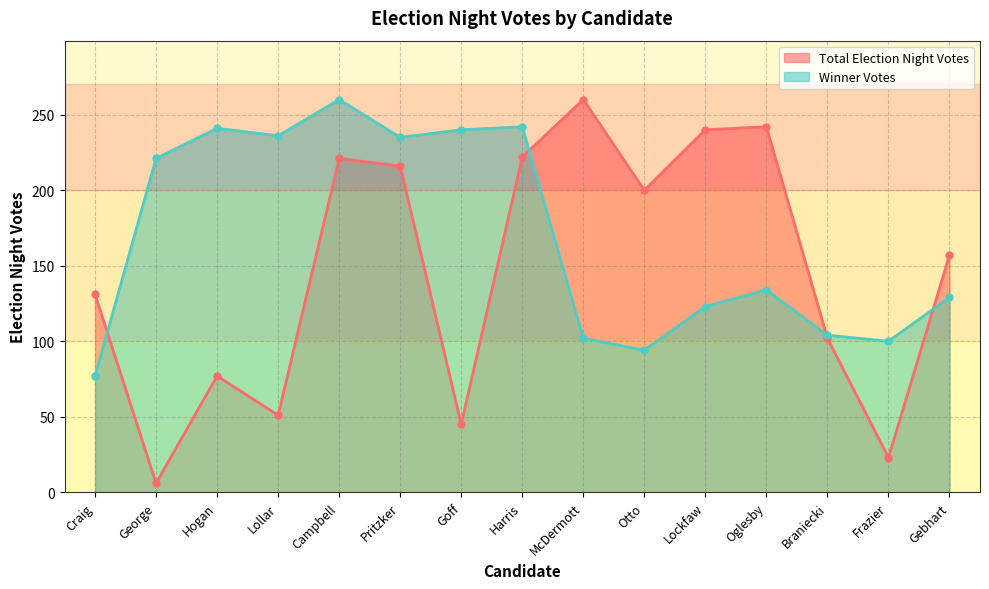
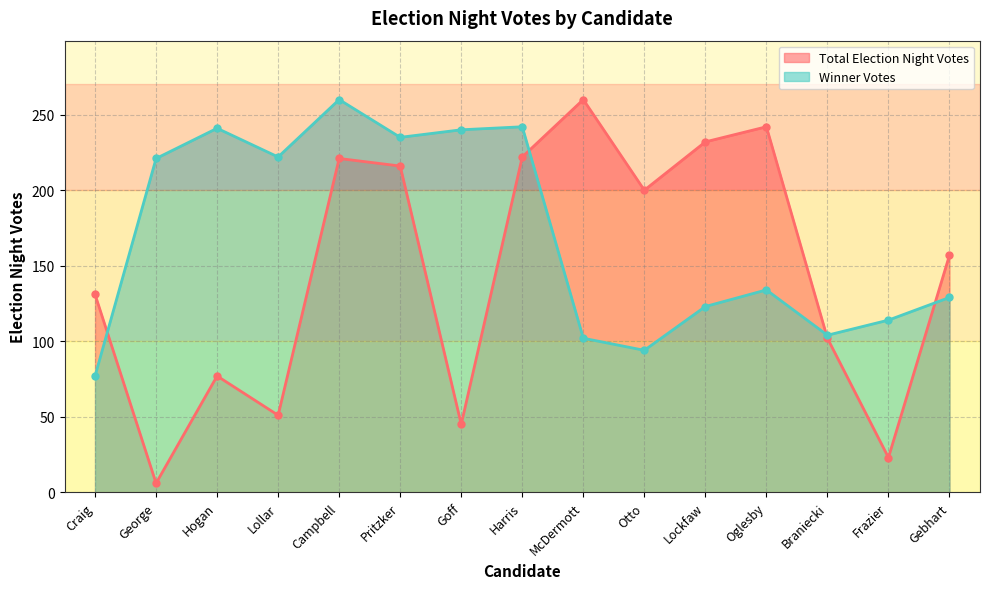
  {
    "Total Election Night Votes": {
      "Craig": 131,
      "George": 6,
      "Hogan": 77,
      "Lollar": 51,
      "Campbell": 221,
      "Pritzker": 216,
      "Goff": 45,
      "Harris": 222,
      "McDermott": 260,
      "Otto": 200,
-     "Lockfaw": 240,
+     "Lockfaw": 232,
      "Oglesby": 242,
      "Braniecki": 102,
      "Frazier": 23,
      "Gebhart": 157
    },
    "Winner Votes": {
      "Craig": 77,
      "George": 221,
      "Hogan": 241,
-     "Lollar": 236,
+     "Lollar": 222,
      "Campbell": 260,
      "Pritzker": 235,
      "Goff": 240,
      "Harris": 242,
      "McDermott": 102,
      "Otto": 94,
      "Lockfaw": 123,
      "Oglesby": 134,
      "Braniecki": 104,
-     "Frazier": 100,
+     "Frazier": 114,
      "Gebhart": 129
    }
  }
